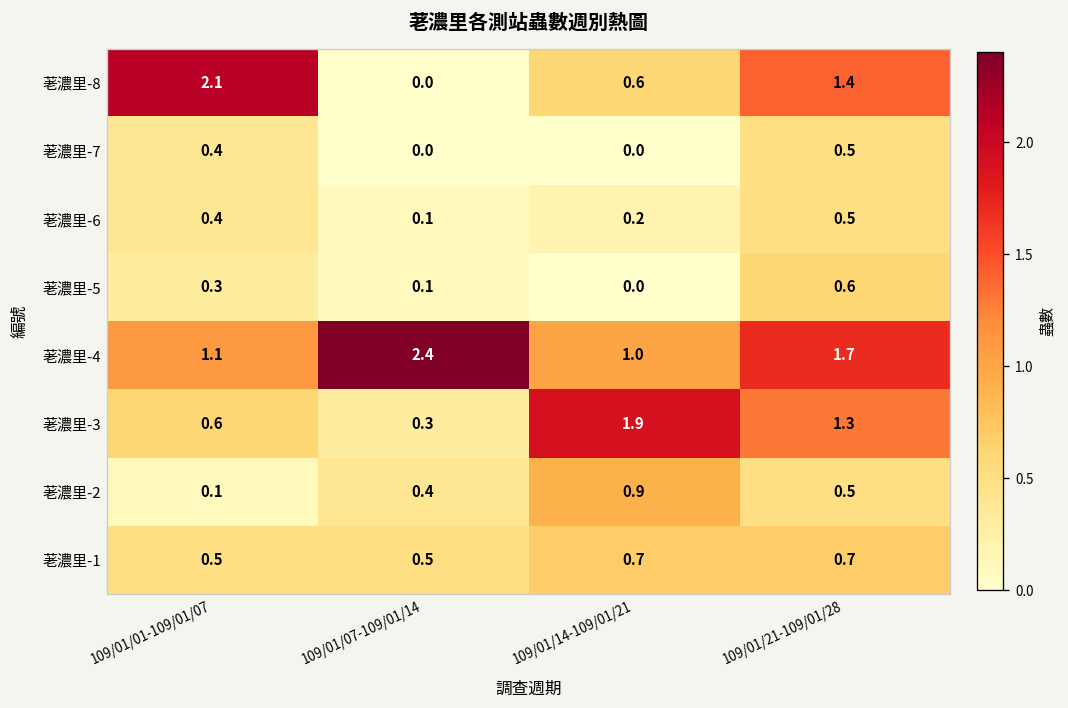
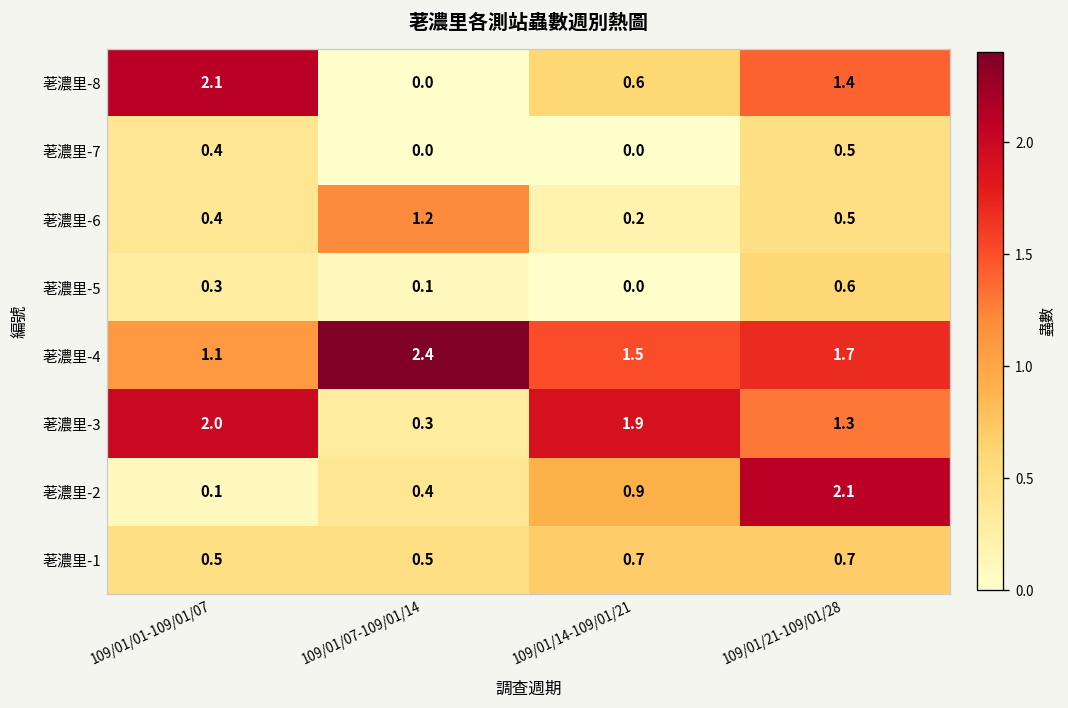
  {
    "荖濃里-8": {
      "109/01/01-109/01/07": 2.1,
      "109/01/07-109/01/14": 0.0,
      "109/01/14-109/01/21": 0.6,
      "109/01/21-109/01/28": 1.4
    },
    "荖濃里-7": {
      "109/01/01-109/01/07": 0.4,
      "109/01/07-109/01/14": 0.0,
      "109/01/14-109/01/21": 0.0,
      "109/01/21-109/01/28": 0.5
    },
    "荖濃里-6": {
      "109/01/01-109/01/07": 0.4,
-     "109/01/07-109/01/14": 0.1,
+     "109/01/07-109/01/14": 1.2,
      "109/01/14-109/01/21": 0.2,
      "109/01/21-109/01/28": 0.5
    },
    "荖濃里-5": {
      "109/01/01-109/01/07": 0.3,
      "109/01/07-109/01/14": 0.1,
      "109/01/14-109/01/21": 0.0,
      "109/01/21-109/01/28": 0.6
    },
    "荖濃里-4": {
      "109/01/01-109/01/07": 1.1,
      "109/01/07-109/01/14": 2.4,
-     "109/01/14-109/01/21": 1.0,
+     "109/01/14-109/01/21": 1.5,
      "109/01/21-109/01/28": 1.7
    },
    "荖濃里-3": {
-     "109/01/01-109/01/07": 0.6,
+     "109/01/01-109/01/07": 2.0,
      "109/01/07-109/01/14": 0.3,
      "109/01/14-109/01/21": 1.9,
      "109/01/21-109/01/28": 1.3
    },
    "荖濃里-2": {
      "109/01/01-109/01/07": 0.1,
      "109/01/07-109/01/14": 0.4,
      "109/01/14-109/01/21": 0.9,
-     "109/01/21-109/01/28": 0.5
+     "109/01/21-109/01/28": 2.1
    },
    "荖濃里-1": {
      "109/01/01-109/01/07": 0.5,
      "109/01/07-109/01/14": 0.5,
      "109/01/14-109/01/21": 0.7,
      "109/01/21-109/01/28": 0.7
    }
  }
